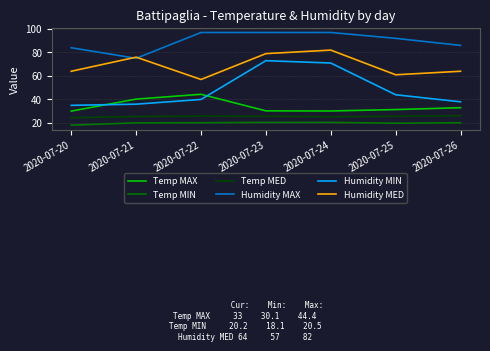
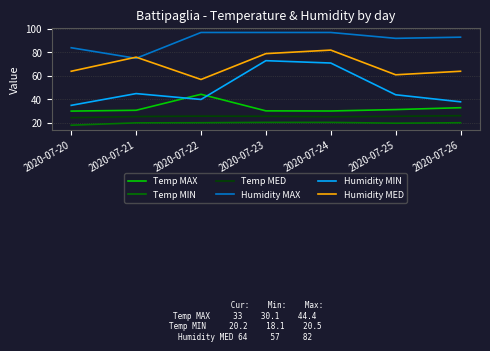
  {
    "Temp MAX": {
      "2020-07-20": 30,
-     "2020-07-21": 40,
+     "2020-07-21": 31,
      "2020-07-22": 44,
      "2020-07-23": 30,
      "2020-07-24": 30,
      "2020-07-25": 31,
      "2020-07-26": 33
    },
    "Humidity MAX": {
      "2020-07-20": 84,
      "2020-07-22": 97,
      "2020-07-23": 97,
      "2020-07-24": 97,
      "2020-07-25": 92,
-     "2020-07-26": 86
+     "2020-07-26": 93
    },
    "Humidity MIN": {
      "2020-07-20": 35,
-     "2020-07-21": 36,
+     "2020-07-21": 45,
      "2020-07-22": 40,
      "2020-07-23": 73,
      "2020-07-24": 71,
      "2020-07-25": 44,
      "2020-07-26": 38
    },
    "Humidity MED": {
      "2020-07-20": 64,
      "2020-07-22": 57,
      "2020-07-23": 79,
      "2020-07-24": 82,
      "2020-07-25": 61,
      "2020-07-26": 64
    }
  }
